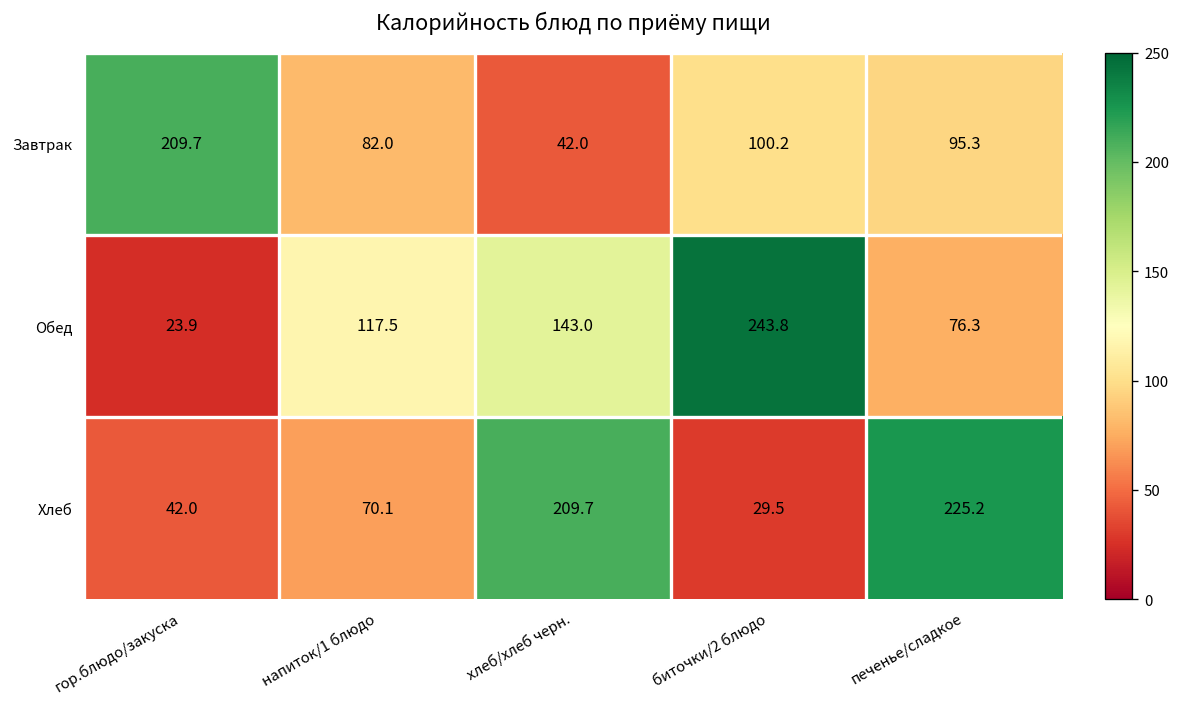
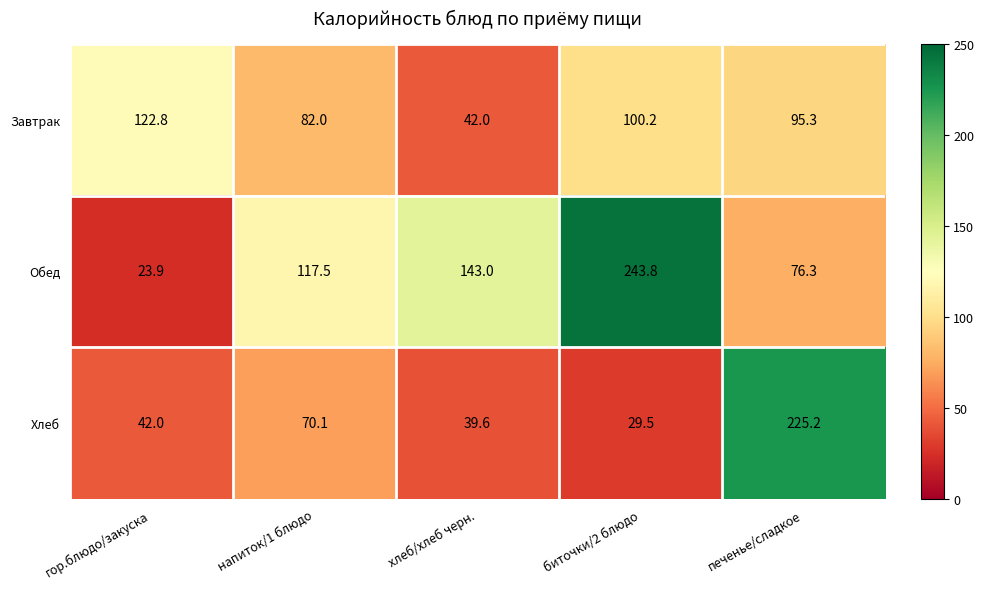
  {
    "Завтрак": {
-     "гор.блюдо/закуска": 209.7,
+     "гор.блюдо/закуска": 122.8,
      "напиток/1 блюдо": 82.0,
      "хлеб/хлеб черн.": 42.0,
      "биточки/2 блюдо": 100.2,
      "печенье/сладкое": 95.3
    },
    "Обед": {
      "гор.блюдо/закуска": 23.9,
      "напиток/1 блюдо": 117.5,
      "хлеб/хлеб черн.": 143.0,
      "биточки/2 блюдо": 243.8,
      "печенье/сладкое": 76.3
    },
    "Хлеб": {
      "гор.блюдо/закуска": 42.0,
      "напиток/1 блюдо": 70.1,
-     "хлеб/хлеб черн.": 209.7,
+     "хлеб/хлеб черн.": 39.6,
      "биточки/2 блюдо": 29.5,
      "печенье/сладкое": 225.2
    }
  }
